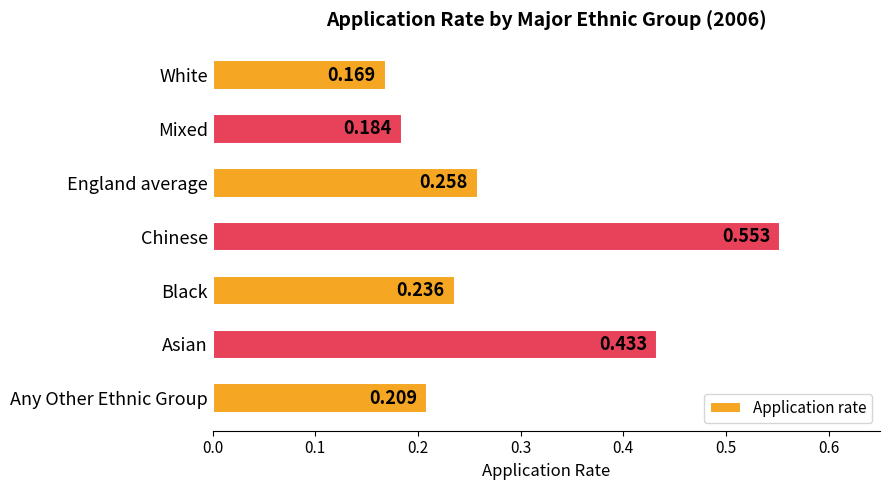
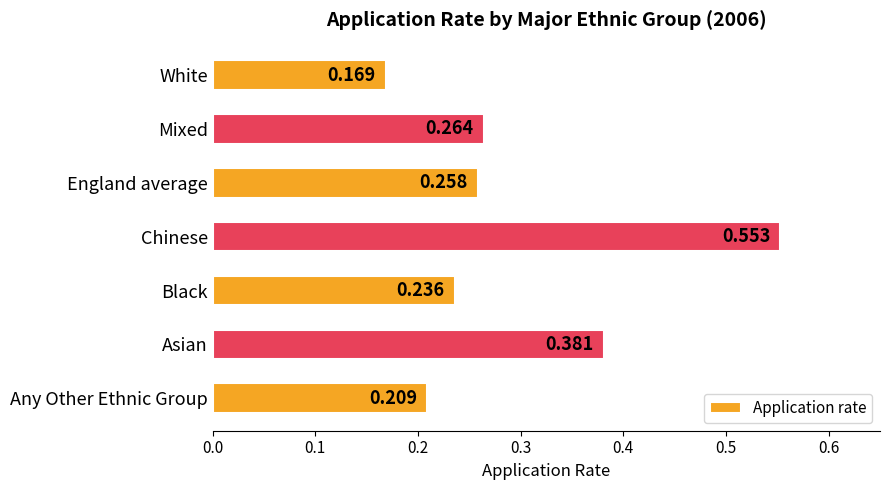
  {
    "White": 0.169,
-   "Mixed": 0.184,
+   "Mixed": 0.264,
    "England average": 0.258,
    "Chinese": 0.553,
    "Black": 0.236,
-   "Asian": 0.433,
+   "Asian": 0.381,
    "Any Other Ethnic Group": 0.209
  }
